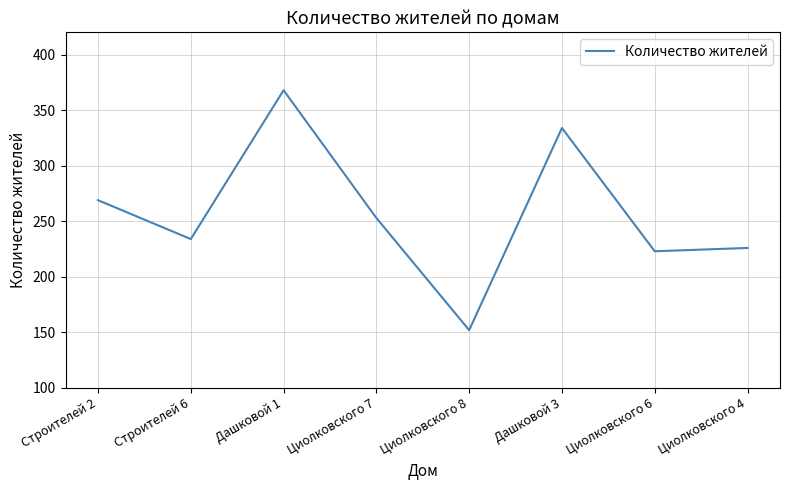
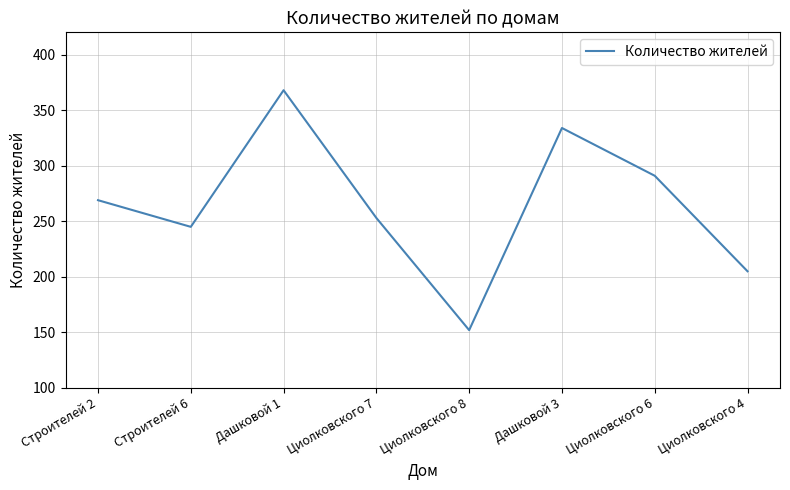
  {
    "Строителей 2": 269,
-   "Строителей 6": 234,
+   "Строителей 6": 245,
    "Дашковой 1": 368,
    "Циолковского 7": 253,
    "Циолковского 8": 152,
    "Дашковой 3": 334,
-   "Циолковского 6": 223,
-   "Циолковского 4": 226
+   "Циолковского 6": 291,
+   "Циолковского 4": 205
  }
